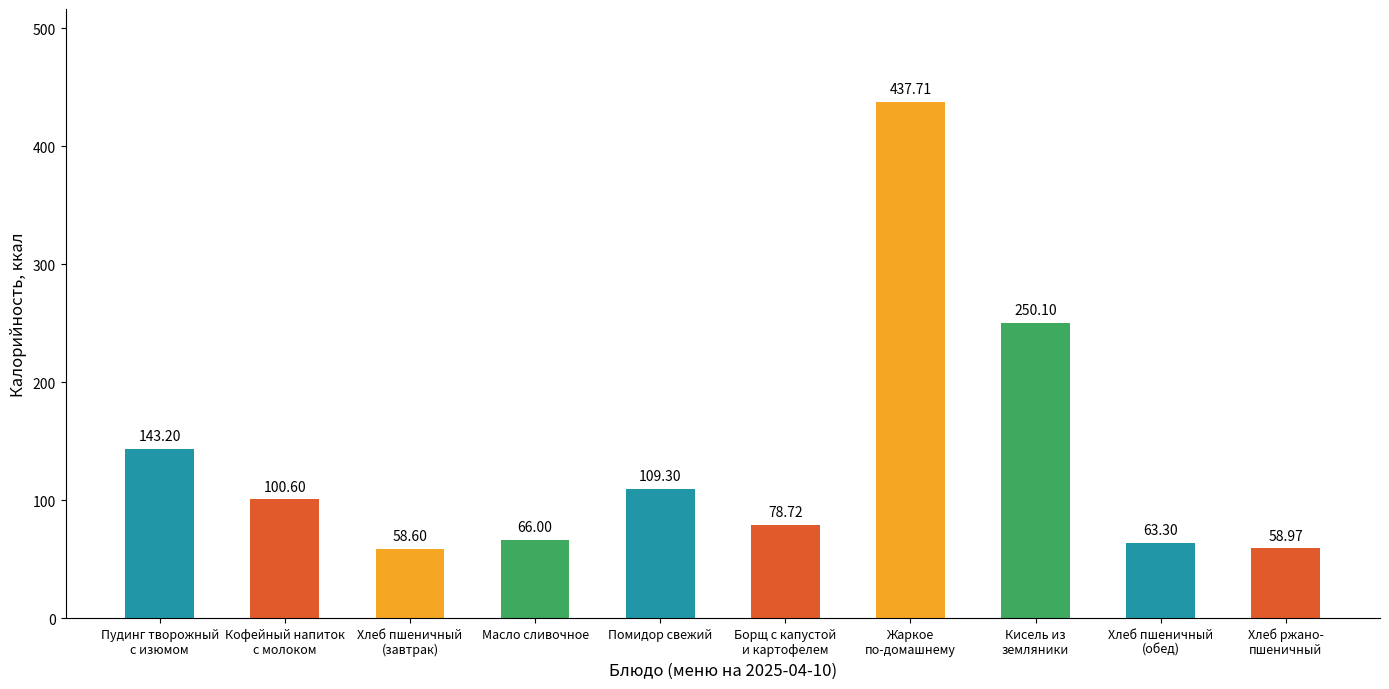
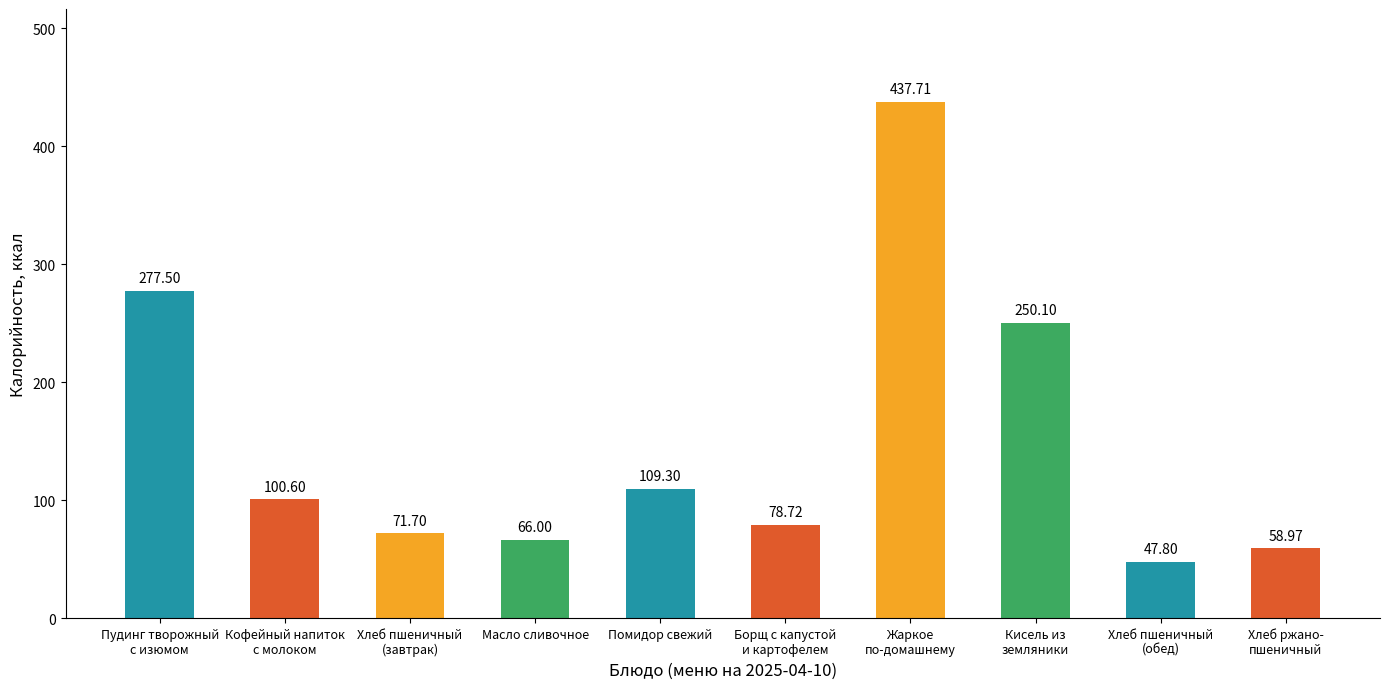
  {
-   "Пудинг творожный с изюмом": 143.20,
+   "Пудинг творожный с изюмом": 277.50,
    "Кофейный напиток с молоком": 100.60,
-   "Хлеб пшеничный (завтрак)": 58.60,
+   "Хлеб пшеничный (завтрак)": 71.70,
    "Масло сливочное": 66.00,
    "Помидор свежий": 109.30,
    "Борщ с капустой и картофелем": 78.72,
    "Жаркое по-домашнему": 437.71,
    "Кисель из земляники": 250.10,
-   "Хлеб пшеничный (обед)": 63.30,
+   "Хлеб пшеничный (обед)": 47.80,
    "Хлеб ржано- пшеничный": 58.97
  }
